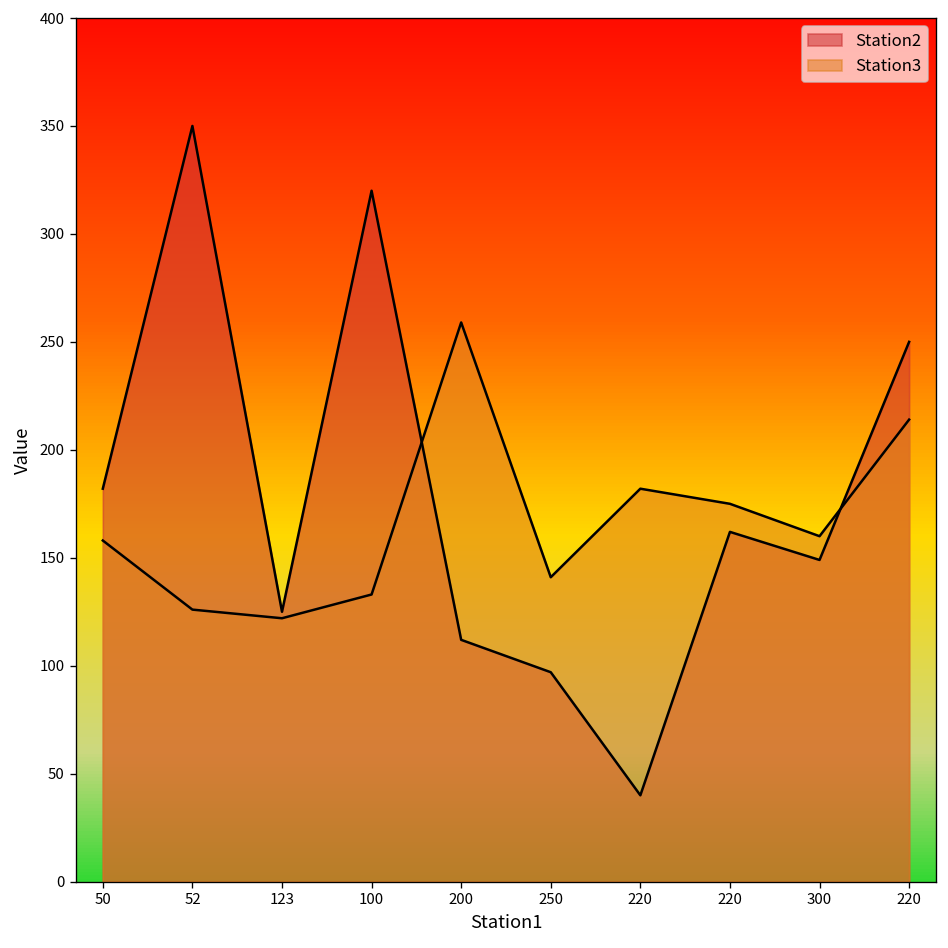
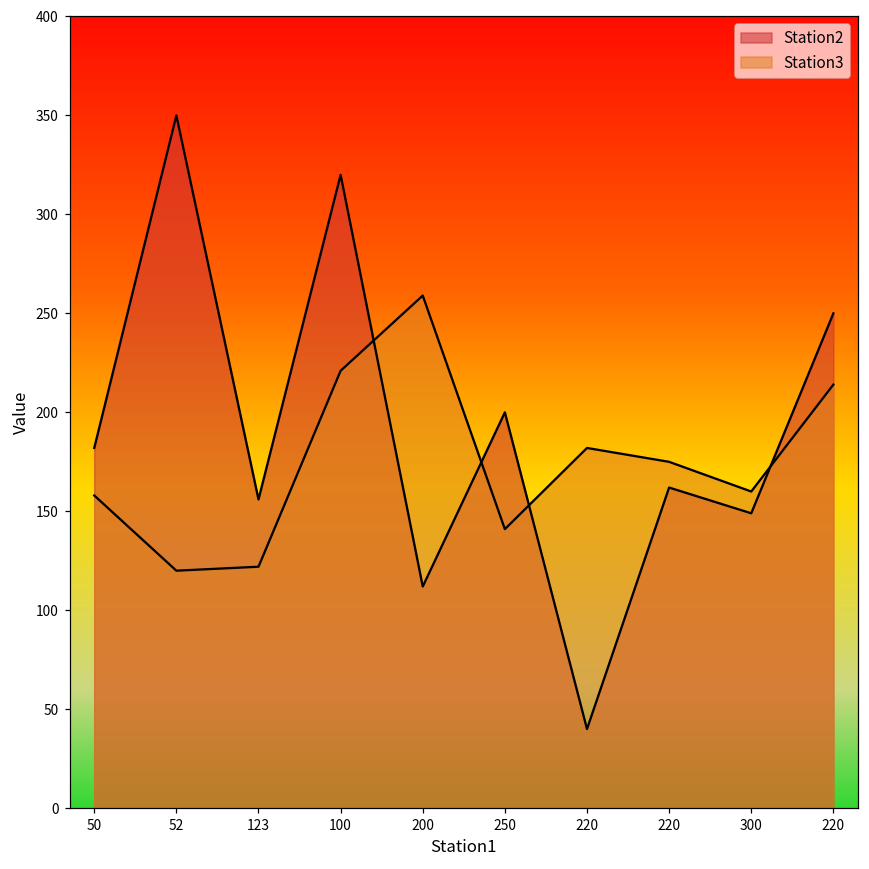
  {
    "Station2": {
      "50": 182,
      "52": 350,
-     "123": 125,
+     "123": 156,
      "100": 320,
      "200": 112,
-     "250": 97,
+     "250": 200,
      "300": 149
    },
    "Station3": {
      "50": 158,
-     "52": 126,
+     "52": 120,
      "123": 122,
-     "100": 133,
+     "100": 221,
      "200": 259,
      "250": 141,
      "300": 160
    }
  }
